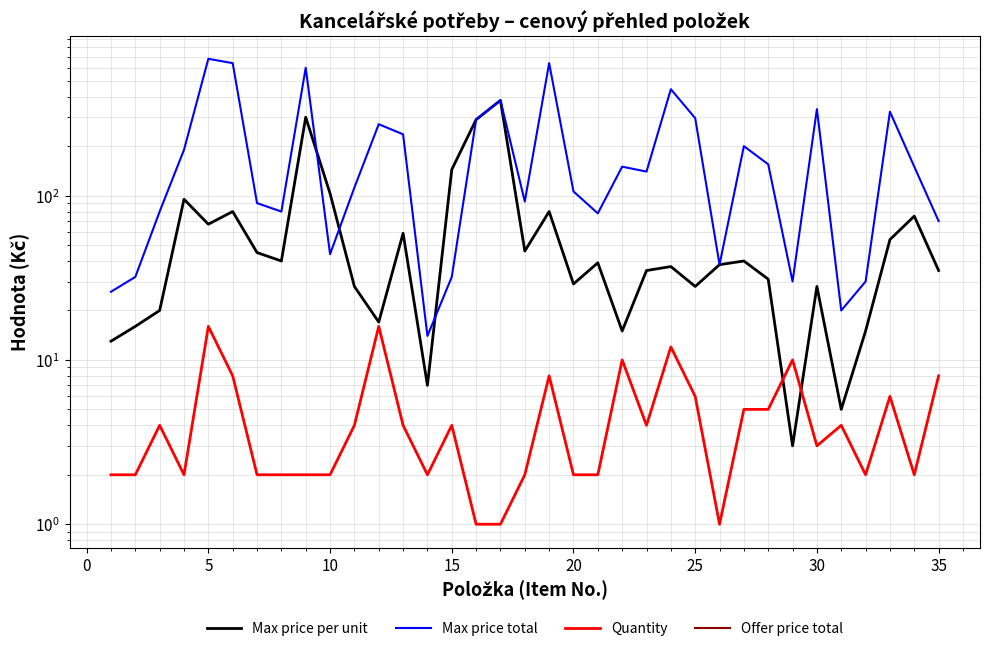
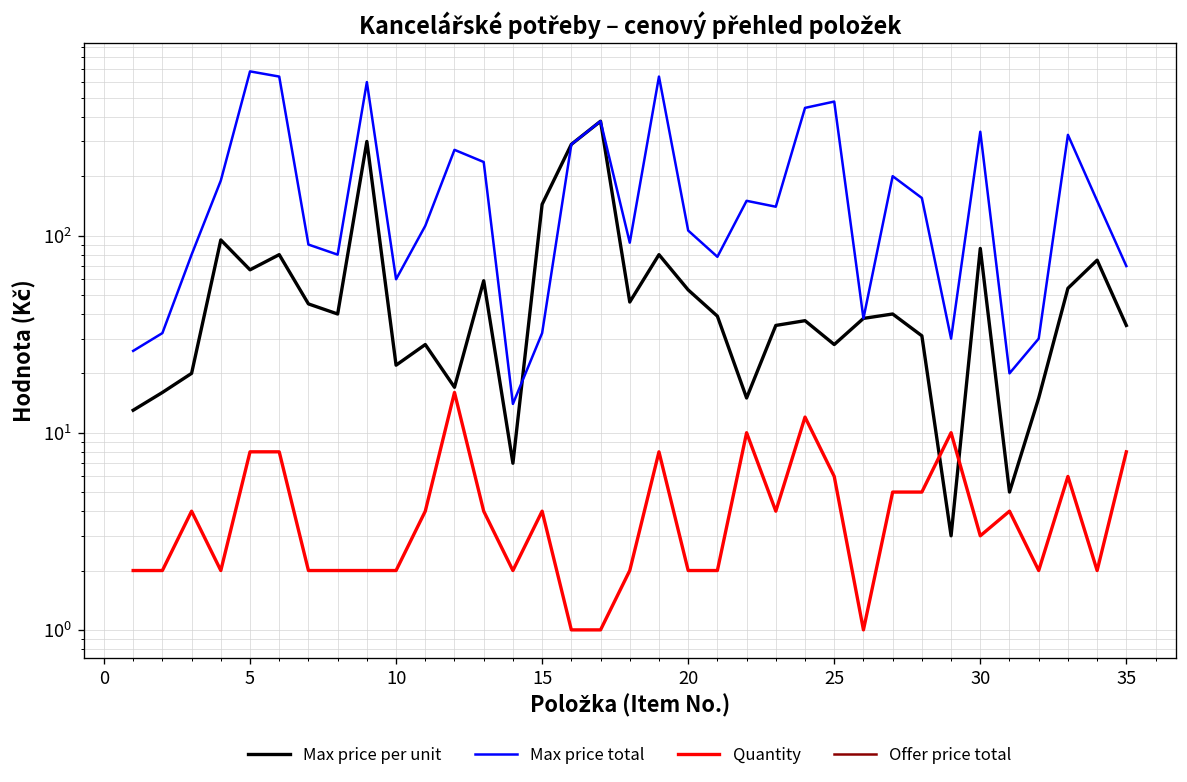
  {
    "Max price per unit": {
      "5": 67,
-     "10": 100,
+     "10": 22,
      "15": 140,
-     "20": 29,
+     "20": 53,
      "25": 28,
-     "30": 28,
+     "30": 90,
      "35": 35
    },
    "Max price total": {
      "5": 680,
-     "10": 44,
+     "10": 60,
      "15": 32,
      "20": 110,
-     "25": 300,
+     "25": 480,
      "30": 340,
      "35": 70
    },
    "Quantity": {
-     "5": 16,
+     "5": 8,
      "10": 2,
      "15": 4,
      "20": 2,
      "25": 6,
      "30": 3,
      "35": 8
    }
  }
